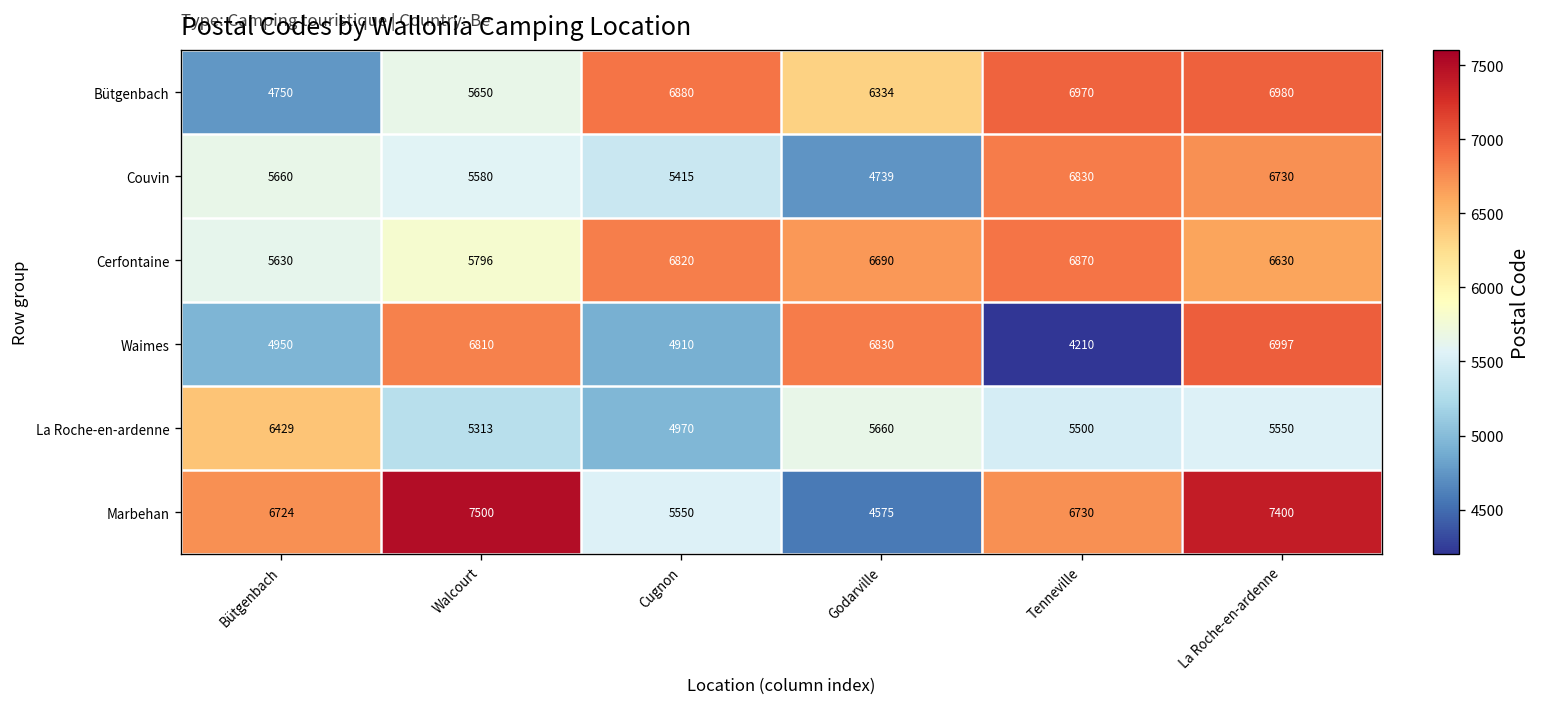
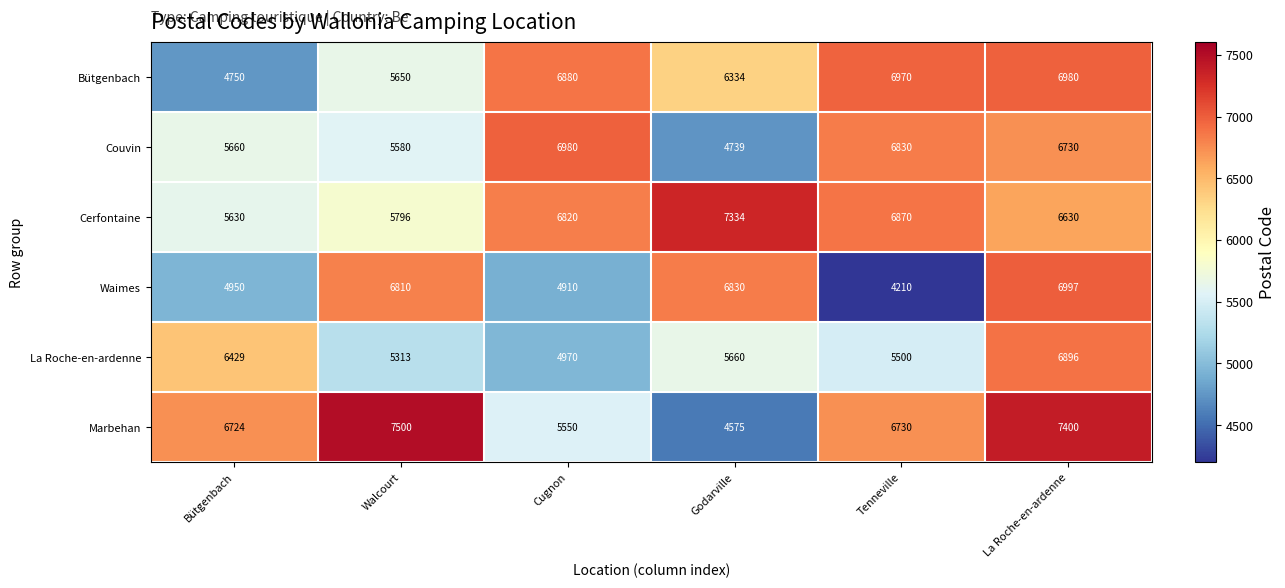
  {
    "Bütgenbach": {
      "Bütgenbach": 4750,
      "Walcourt": 5650,
      "Cugnon": 6880,
      "Godarville": 6334,
      "Tenneville": 6970,
      "La Roche-en-ardenne": 6980
    },
    "Couvin": {
      "Bütgenbach": 5660,
      "Walcourt": 5580,
-     "Cugnon": 5415,
+     "Cugnon": 6980,
      "Godarville": 4739,
      "Tenneville": 6830,
      "La Roche-en-ardenne": 6730
    },
    "Cerfontaine": {
      "Bütgenbach": 5630,
      "Walcourt": 5796,
      "Cugnon": 6820,
-     "Godarville": 6690,
+     "Godarville": 7334,
      "Tenneville": 6870,
      "La Roche-en-ardenne": 6630
    },
    "Waimes": {
      "Bütgenbach": 4950,
      "Walcourt": 6810,
      "Cugnon": 4910,
      "Godarville": 6830,
      "Tenneville": 4210,
      "La Roche-en-ardenne": 6997
    },
    "La Roche-en-ardenne": {
      "Bütgenbach": 6429,
      "Walcourt": 5313,
      "Cugnon": 4970,
      "Godarville": 5660,
      "Tenneville": 5500,
-     "La Roche-en-ardenne": 5550
+     "La Roche-en-ardenne": 6896
    },
    "Marbehan": {
      "Bütgenbach": 6724,
      "Walcourt": 7500,
      "Cugnon": 5550,
      "Godarville": 4575,
      "Tenneville": 6730,
      "La Roche-en-ardenne": 7400
    }
  }
